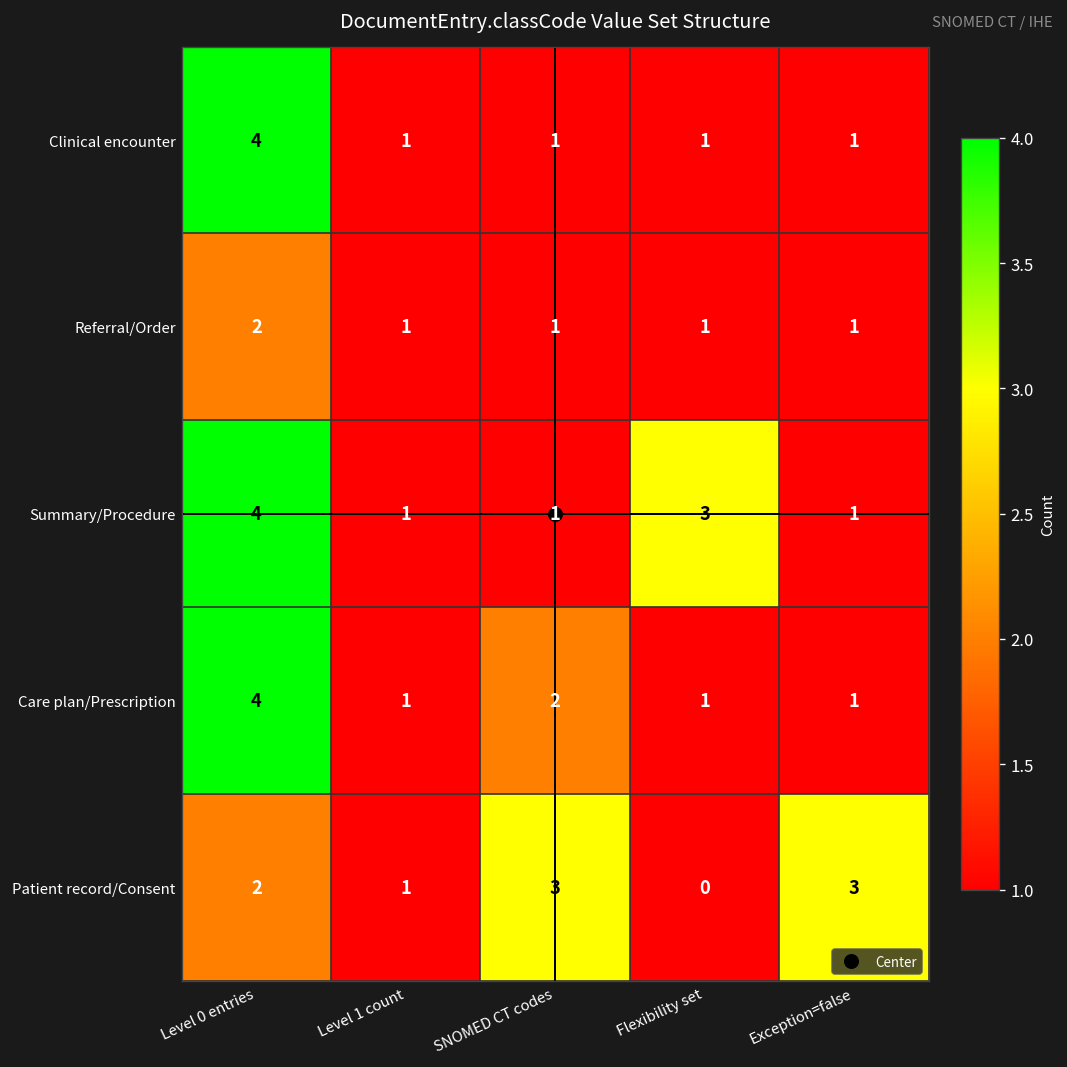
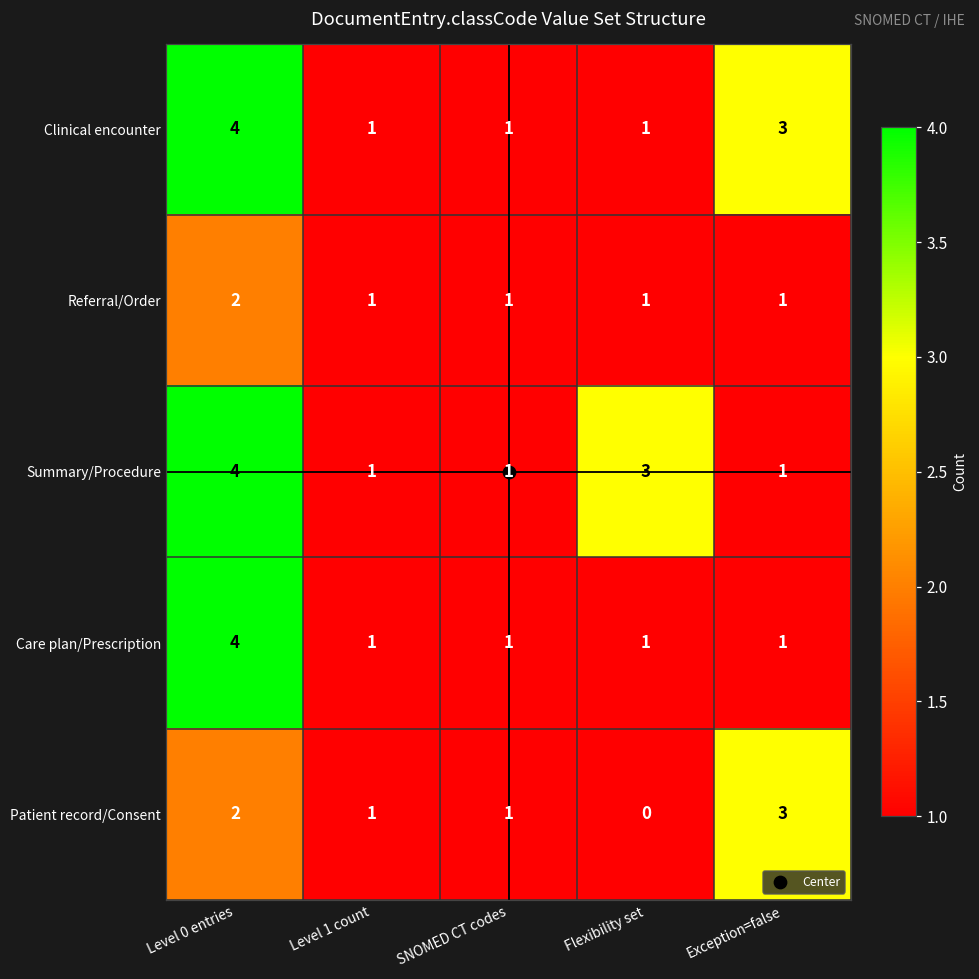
  {
    "Clinical encounter": {
      "Level 0 entries": 4,
      "Level 1 count": 1,
      "SNOMED CT codes": 1,
      "Flexibility set": 1,
-     "Exception=false": 1
+     "Exception=false": 3
    },
    "Referral/Order": {
      "Level 0 entries": 2,
      "Level 1 count": 1,
      "SNOMED CT codes": 1,
      "Flexibility set": 1,
      "Exception=false": 1
    },
    "Summary/Procedure": {
      "Level 0 entries": 4,
      "Level 1 count": 1,
      "Flexibility set": 3,
      "Exception=false": 1
    },
    "Care plan/Prescription": {
      "Level 0 entries": 4,
      "Level 1 count": 1,
-     "SNOMED CT codes": 2,
+     "SNOMED CT codes": 1,
      "Flexibility set": 1,
      "Exception=false": 1
    },
    "Patient record/Consent": {
      "Level 0 entries": 2,
      "Level 1 count": 1,
-     "SNOMED CT codes": 3,
+     "SNOMED CT codes": 1,
      "Flexibility set": 0,
      "Exception=false": 3
    }
  }
